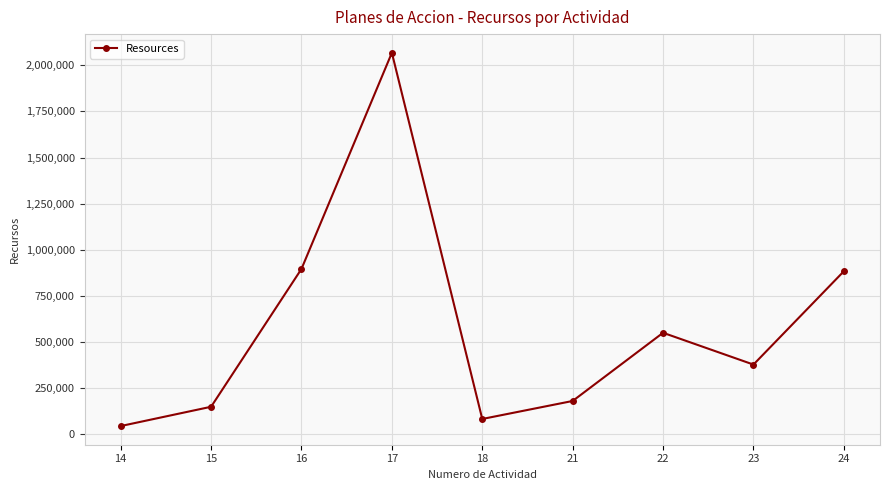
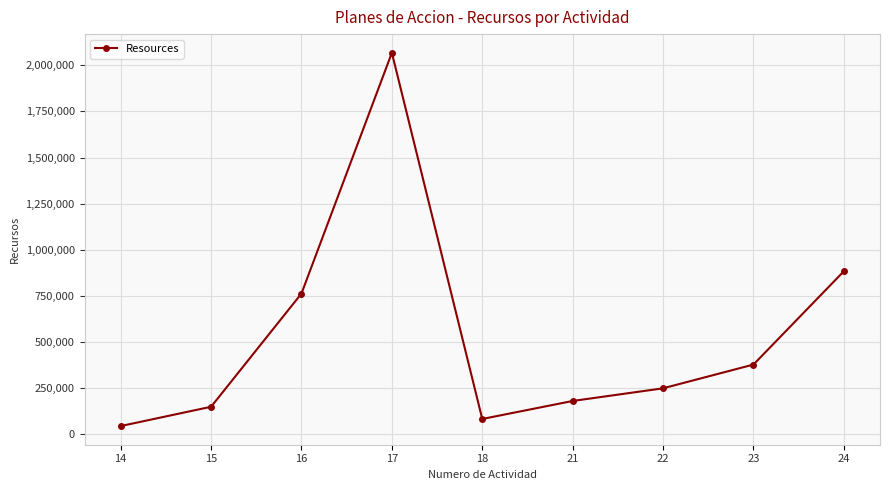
  {
    "14": "50,000",
    "15": "150,000",
-   "16": "900,000",
+   "16": "760,000",
    "17": "2,070,000",
    "18": "80,000",
    "21": "180,000",
-   "22": "550,000",
+   "22": "250,000",
    "23": "380,000",
    "24": "880,000"
  }
